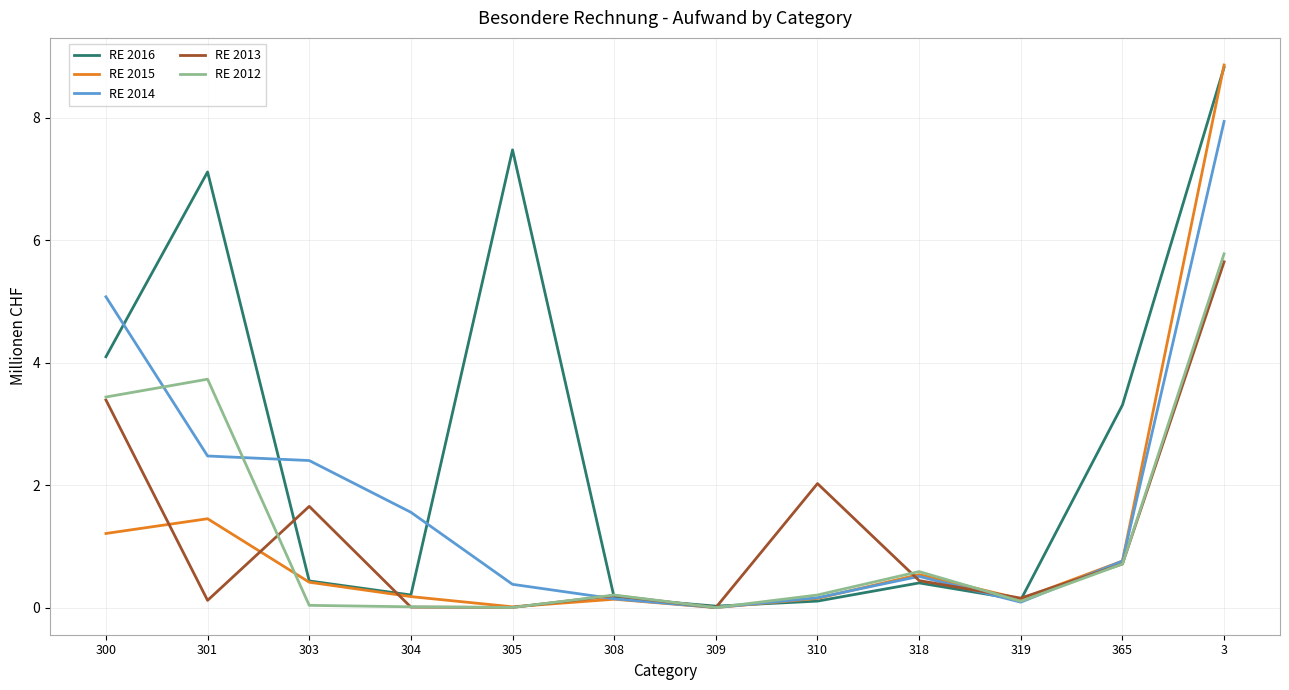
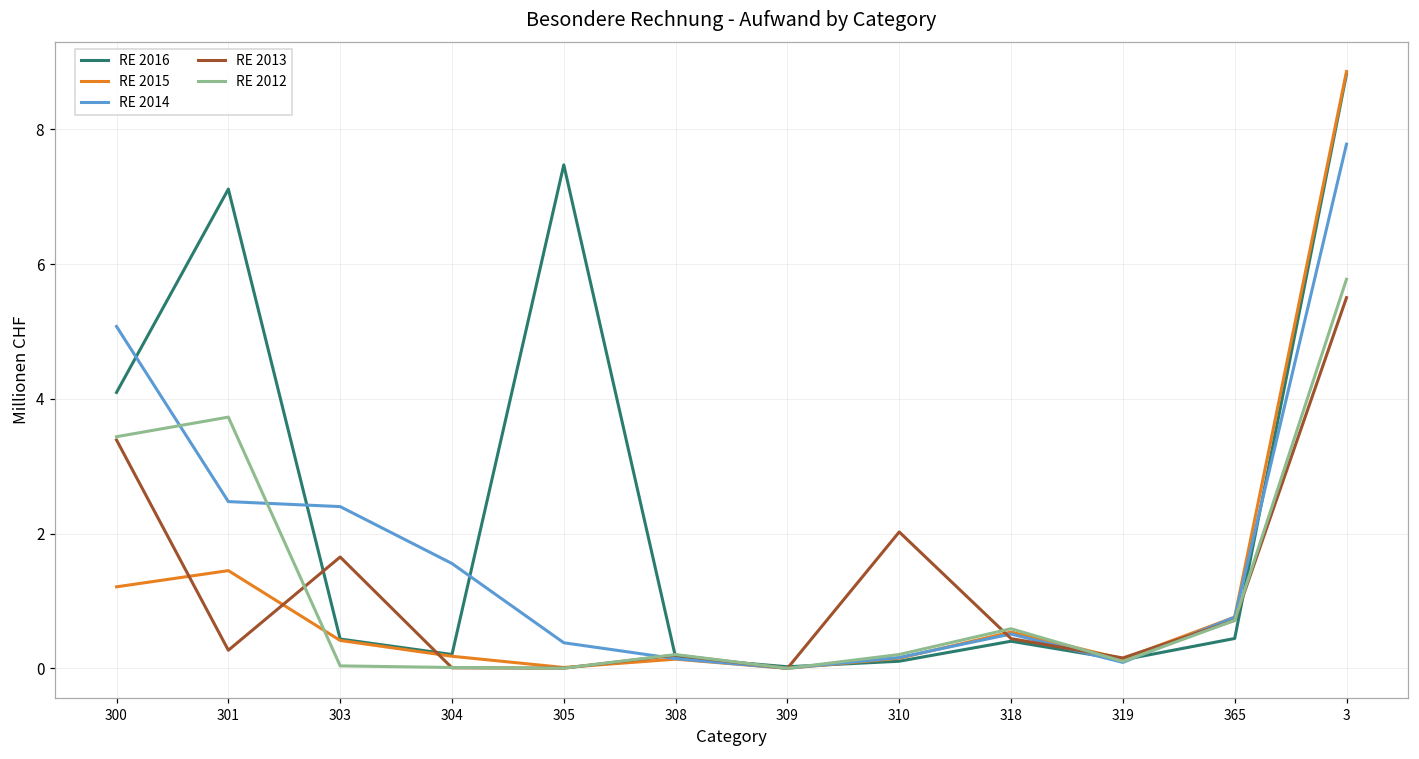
  {
    "RE 2016": {
      "300": 4.1,
      "301": 7.1,
      "305": 7.5,
      "310": 0.1,
-     "365": 3.3
+     "365": 0.4
    },
    "RE 2015": {
      "300": 1.2,
      "301": 1.5
    },
    "RE 2014": {
      "300": 5.1,
      "301": 2.5,
      "303": 2.4,
      "304": 1.6,
      "305": 0.4,
-     "3": 7.9
+     "3": 7.8
    },
    "RE 2013": {
      "300": 3.4,
-     "301": 0.1,
+     "301": 0.3,
      "303": 1.7,
      "310": 2.0,
-     "3": 5.6
+     "3": 5.5
    },
    "RE 2012": {
      "300": 3.4,
      "301": 3.7,
      "303": 0.0,
      "310": 0.2,
      "318": 0.6,
      "3": 5.8
    }
  }
